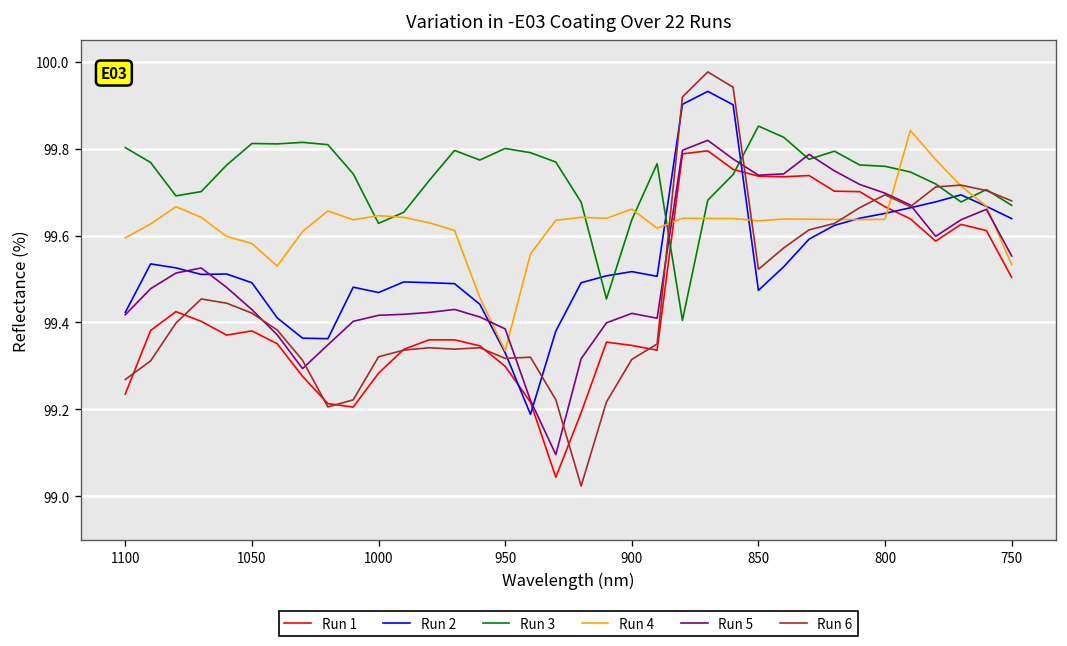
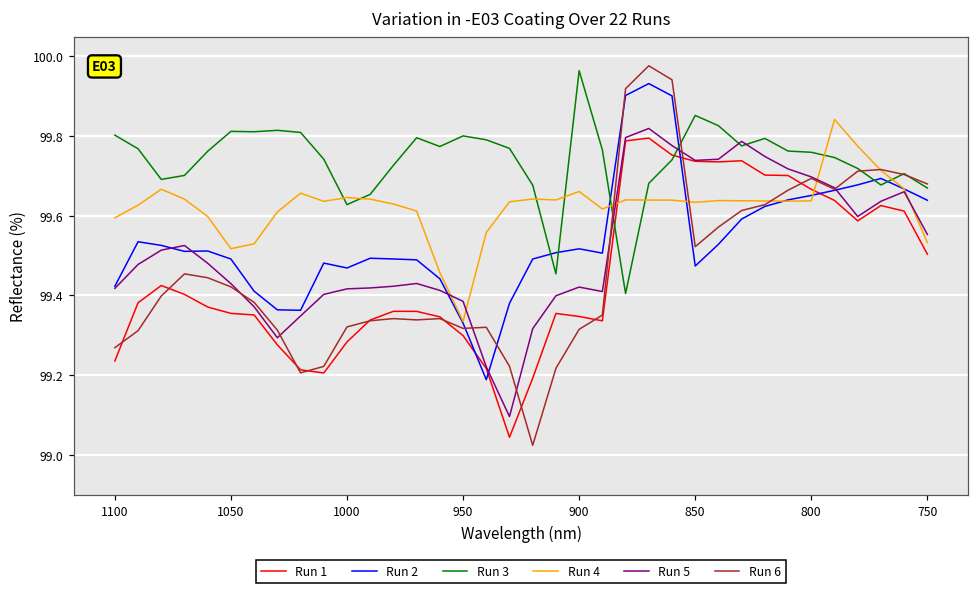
  {
    "Run 1": {
      "1100": 99.24,
-     "1050": 99.38,
+     "1050": 99.35,
      "1000": 99.28,
      "950": 99.30,
      "900": 99.35,
      "800": 99.67,
      "750": 99.50
    },
    "Run 2": {
      "1050": 99.49,
      "1000": 99.47,
      "900": 99.52,
      "850": 99.47,
      "800": 99.65,
      "750": 99.64
    },
    "Run 3": {
      "1100": 99.80,
      "1050": 99.81,
      "1000": 99.63,
      "950": 99.80,
-     "900": 99.64,
+     "900": 99.96,
      "850": 99.85,
      "800": 99.76,
      "750": 99.67
    },
    "Run 4": {
      "1100": 99.59,
-     "1050": 99.58,
+     "1050": 99.52,
      "1000": 99.65,
      "900": 99.66,
      "850": 99.63,
      "800": 99.64,
      "750": 99.53
    },
    "Run 5": {
      "1050": 99.43,
      "1000": 99.42,
      "950": 99.39,
      "900": 99.42,
      "750": 99.55
    },
    "Run 6": {
      "1100": 99.27,
      "1050": 99.42,
      "1000": 99.32,
      "950": 99.32,
      "900": 99.31,
      "850": 99.52,
      "750": 99.68
    }
  }
